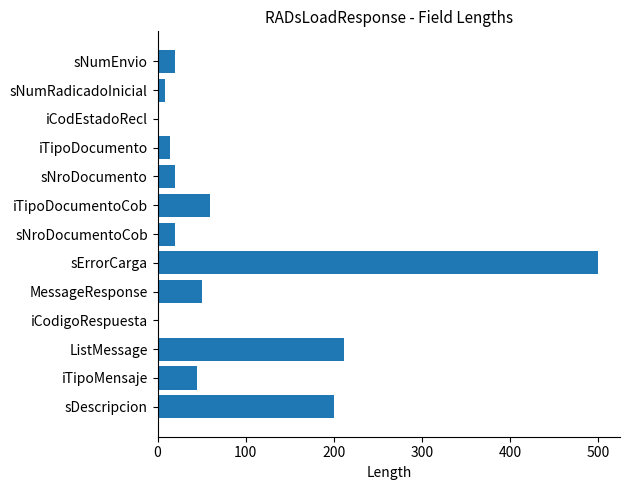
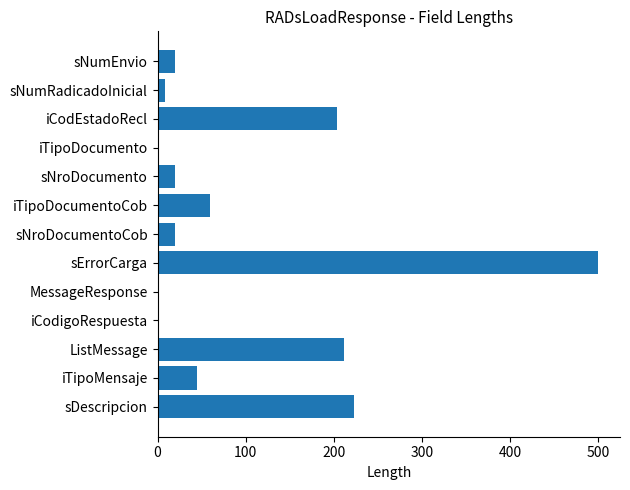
  {
    "sNumEnvio": 20,
    "sNumRadicadoInicial": 10,
-   "iCodEstadoRecl": 0,
-   "iTipoDocumento": 10,
+   "iCodEstadoRecl": 200,
+   "iTipoDocumento": 0,
    "sNroDocumento": 20,
    "iTipoDocumentoCob": 60,
    "sNroDocumentoCob": 20,
    "sErrorCarga": 500,
-   "MessageResponse": 50,
+   "MessageResponse": 0,
    "ListMessage": 210,
    "iTipoMensaje": 50,
-   "sDescripcion": 200
+   "sDescripcion": 220
  }
